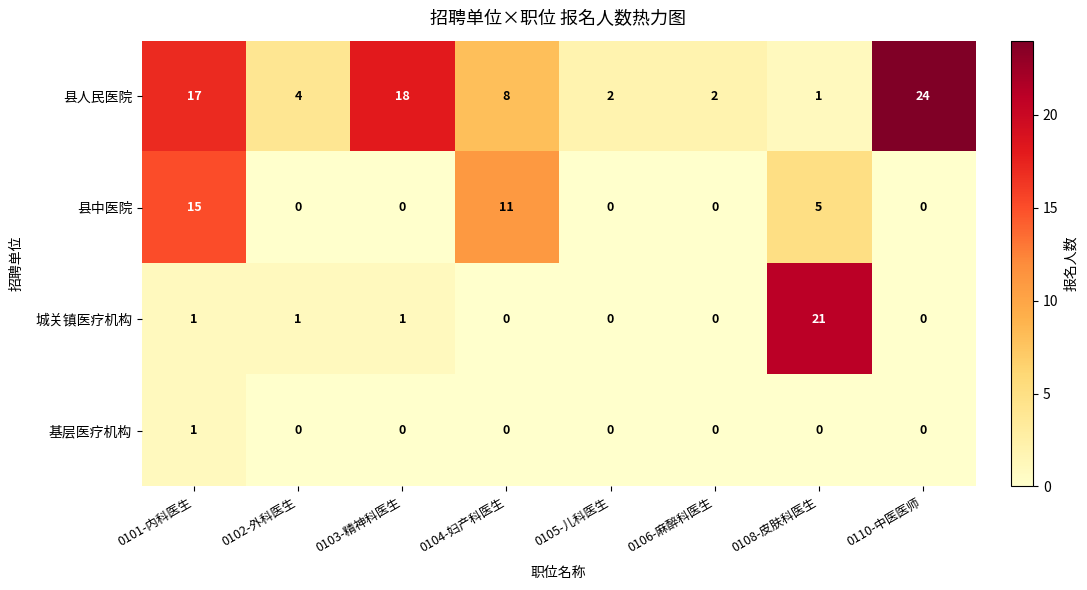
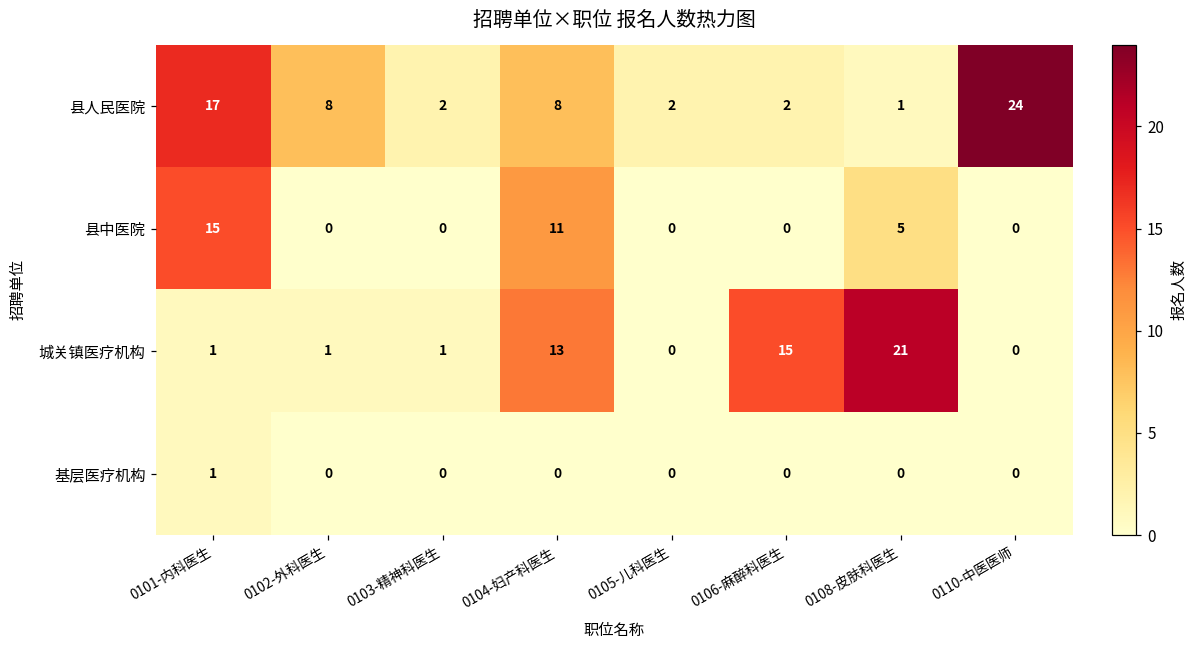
  {
    "县人民医院": {
      "0101-内科医生": 17,
-     "0102-外科医生": 4,
-     "0103-精神科医生": 18,
+     "0102-外科医生": 8,
+     "0103-精神科医生": 2,
      "0104-妇产科医生": 8,
      "0105-儿科医生": 2,
      "0106-麻醉科医生": 2,
      "0108-皮肤科医生": 1,
      "0110-中医医师": 24
    },
    "县中医院": {
      "0101-内科医生": 15,
      "0102-外科医生": 0,
      "0103-精神科医生": 0,
      "0104-妇产科医生": 11,
      "0105-儿科医生": 0,
      "0106-麻醉科医生": 0,
      "0108-皮肤科医生": 5,
      "0110-中医医师": 0
    },
    "城关镇医疗机构": {
      "0101-内科医生": 1,
      "0102-外科医生": 1,
      "0103-精神科医生": 1,
-     "0104-妇产科医生": 0,
+     "0104-妇产科医生": 13,
      "0105-儿科医生": 0,
-     "0106-麻醉科医生": 0,
+     "0106-麻醉科医生": 15,
      "0108-皮肤科医生": 21,
      "0110-中医医师": 0
    },
    "基层医疗机构": {
      "0101-内科医生": 1,
      "0102-外科医生": 0,
      "0103-精神科医生": 0,
      "0104-妇产科医生": 0,
      "0105-儿科医生": 0,
      "0106-麻醉科医生": 0,
      "0108-皮肤科医生": 0,
      "0110-中医医师": 0
    }
  }
